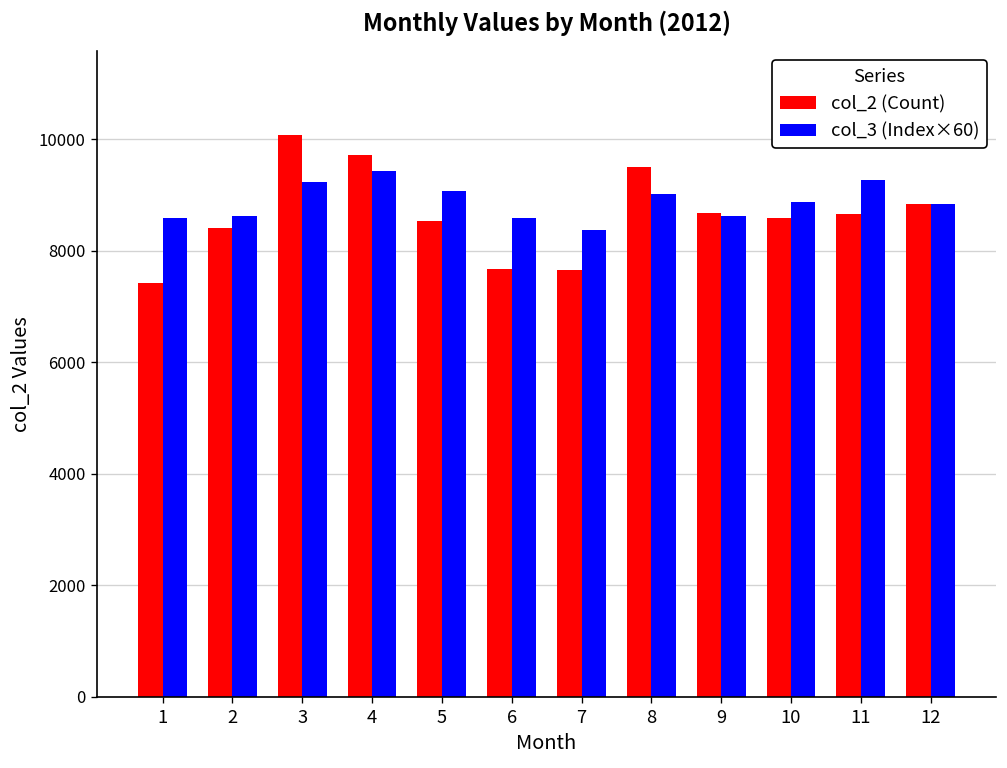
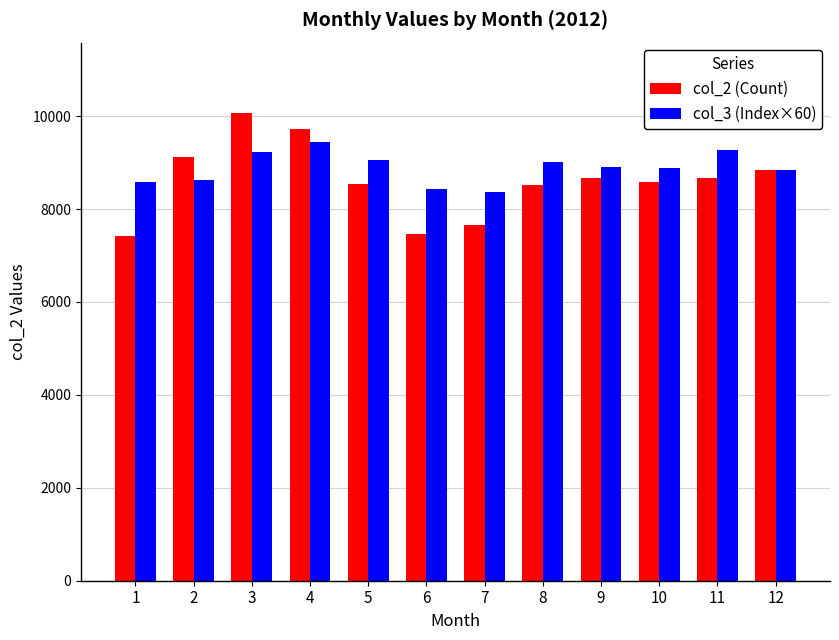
  {
    "col_2 (Count)": {
      "1": 7400,
-     "2": 8400,
+     "2": 9100,
      "3": 10100,
      "4": 9700,
      "5": 8500,
-     "6": 7700,
+     "6": 7500,
      "7": 7700,
-     "8": 9500,
+     "8": 8500,
      "9": 8700,
      "10": 8600,
      "11": 8700,
      "12": 8800
    },
    "col_3 (Index×60)": {
      "1": 8600,
      "2": 8600,
      "3": 9200,
      "4": 9400,
      "5": 9100,
-     "6": 8600,
+     "6": 8400,
      "7": 8400,
      "8": 9000,
-     "9": 8600,
+     "9": 8900,
      "10": 8900,
      "11": 9300,
      "12": 8800
    }
  }
